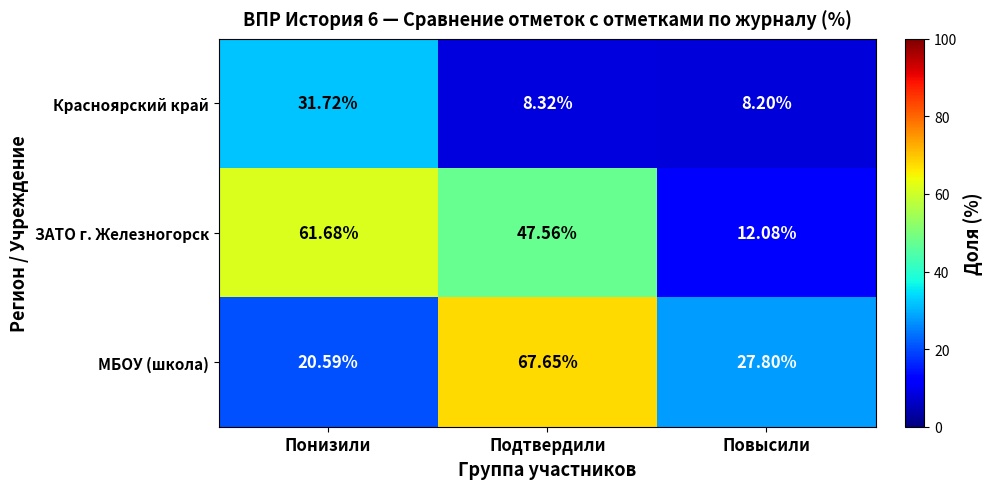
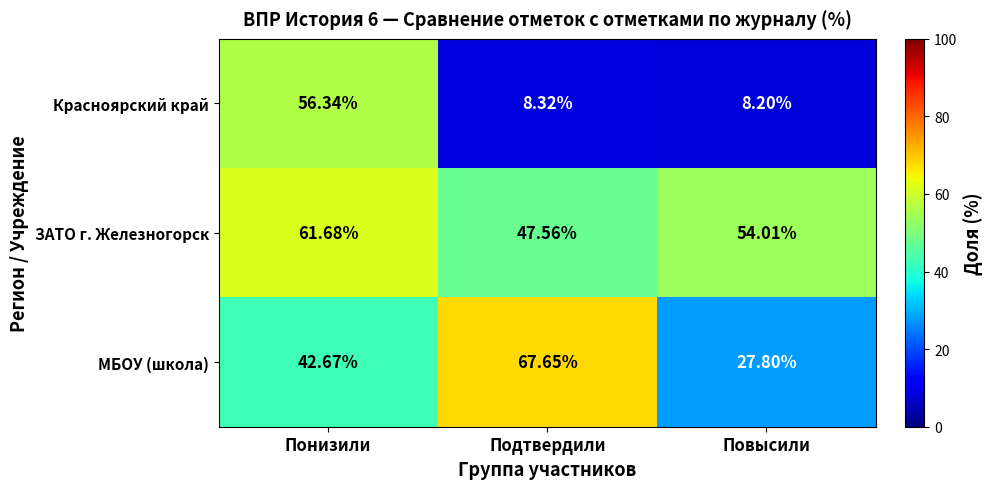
  {
    "Красноярский край": {
-     "Понизили": "31.72%",
+     "Понизили": "56.34%",
      "Подтвердили": "8.32%",
      "Повысили": "8.20%"
    },
    "ЗАТО г. Железногорск": {
      "Понизили": "61.68%",
      "Подтвердили": "47.56%",
-     "Повысили": "12.08%"
+     "Повысили": "54.01%"
    },
    "МБОУ (школа)": {
-     "Понизили": "20.59%",
+     "Понизили": "42.67%",
      "Подтвердили": "67.65%",
      "Повысили": "27.80%"
    }
  }
